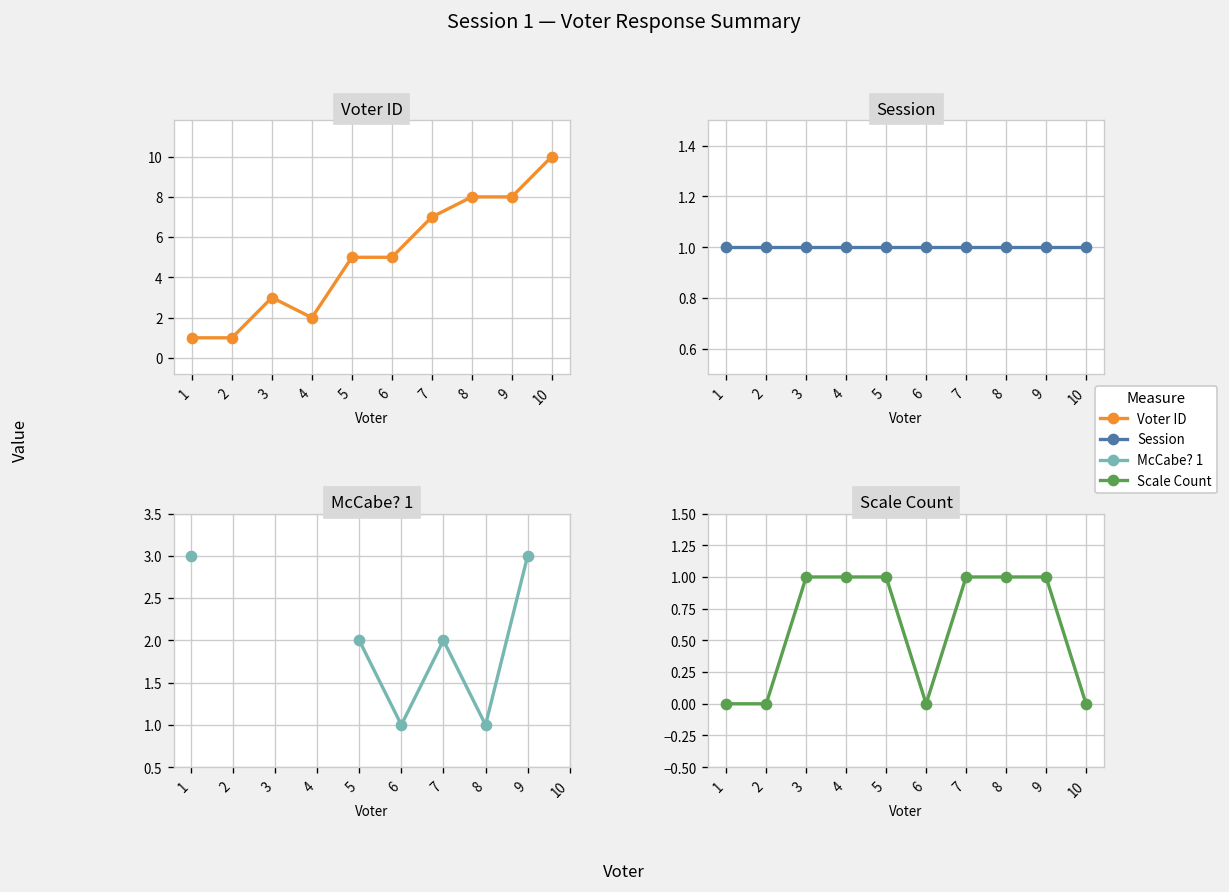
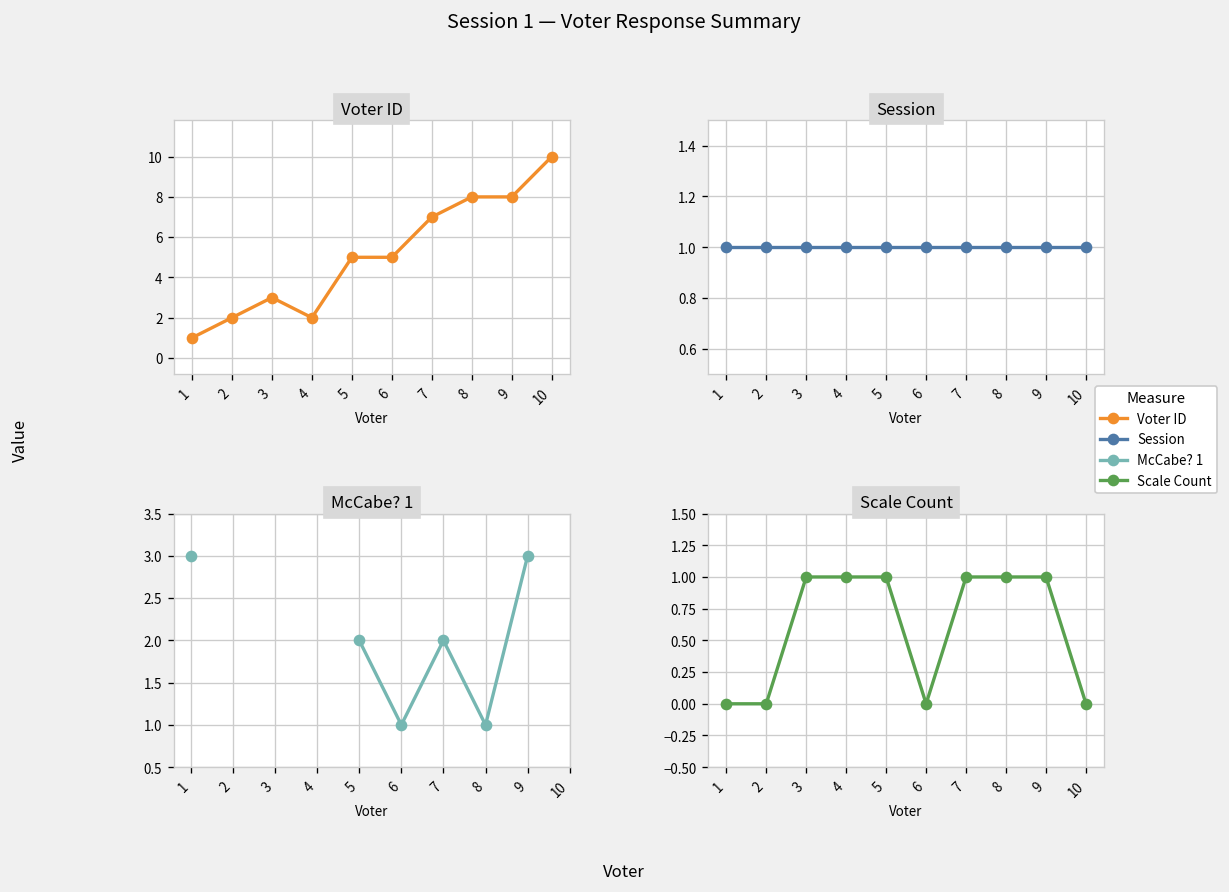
  {
    "Voter ID": {
      "1": 1,
-     "2": 1,
+     "2": 2,
      "3": 3,
      "4": 2,
      "5": 5,
      "6": 5,
      "7": 7,
      "8": 8,
      "9": 8,
      "10": 10
    },
    "Session": {
      "1": 1.00,
      "2": 1.00,
      "3": 1.00,
      "4": 1.00,
      "5": 1.00,
      "6": 1.00,
      "7": 1.00,
      "8": 1.00,
      "9": 1.00,
      "10": 1.00
    },
    "McCabe? 1": {
      "1": 3.0,
      "5": 2.0,
      "6": 1.0,
      "7": 2.0,
      "8": 1.0,
      "9": 3.0
    },
    "Scale Count": {
      "1": 0.00,
      "2": 0.00,
      "3": 1.00,
      "4": 1.00,
      "5": 1.00,
      "6": 0.00,
      "7": 1.00,
      "8": 1.00,
      "9": 1.00,
      "10": 0.00
    }
  }
